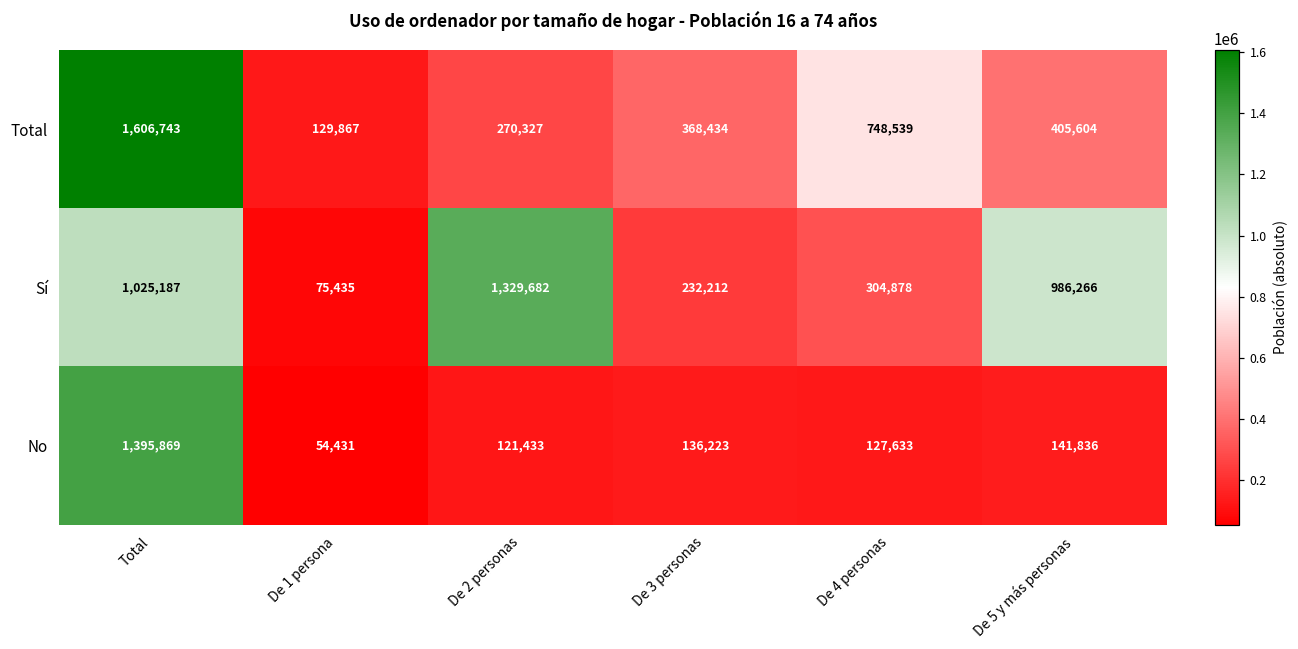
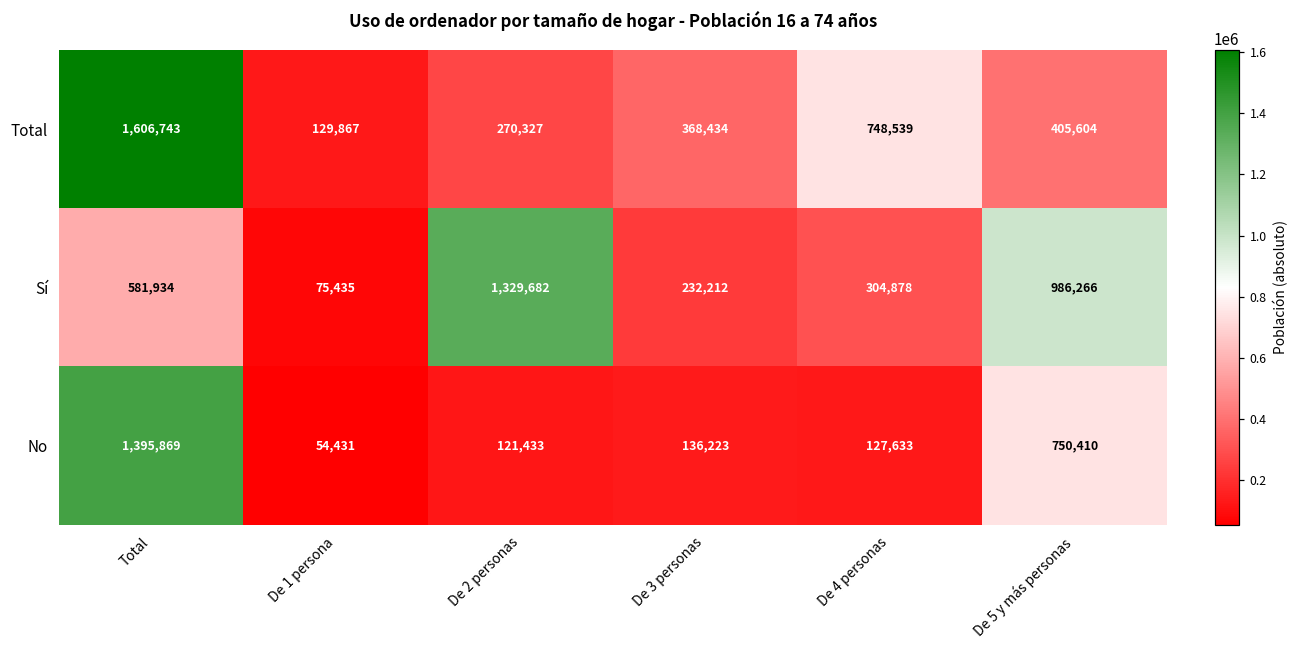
  {
    "Total": {
      "Total": "1,606,743",
      "De 1 persona": "129,867",
      "De 2 personas": "270,327",
      "De 3 personas": "368,434",
      "De 4 personas": "748,539",
      "De 5 y más personas": "405,604"
    },
    "Sí": {
-     "Total": "1,025,187",
+     "Total": "581,934",
      "De 1 persona": "75,435",
      "De 2 personas": "1,329,682",
      "De 3 personas": "232,212",
      "De 4 personas": "304,878",
      "De 5 y más personas": "986,266"
    },
    "No": {
      "Total": "1,395,869",
      "De 1 persona": "54,431",
      "De 2 personas": "121,433",
      "De 3 personas": "136,223",
      "De 4 personas": "127,633",
-     "De 5 y más personas": "141,836"
+     "De 5 y más personas": "750,410"
    }
  }
